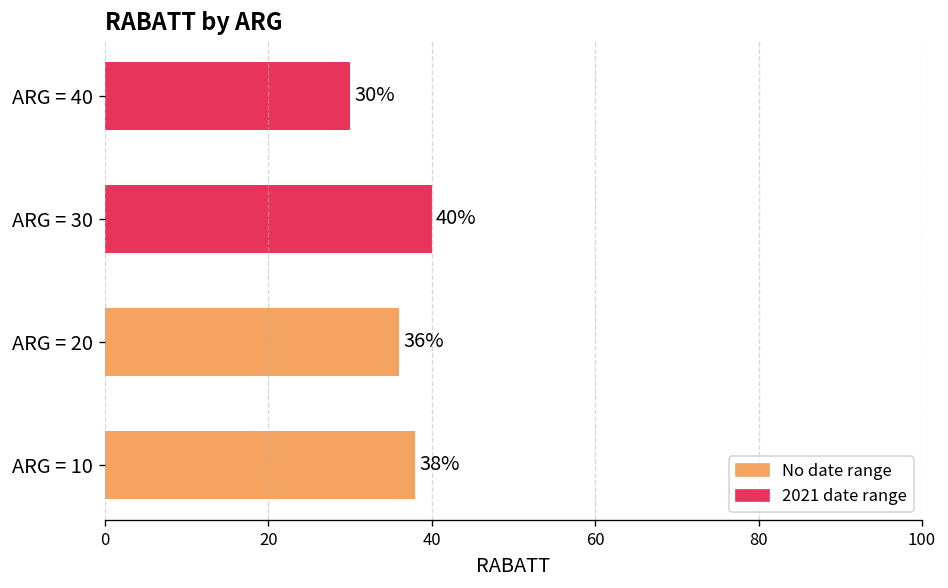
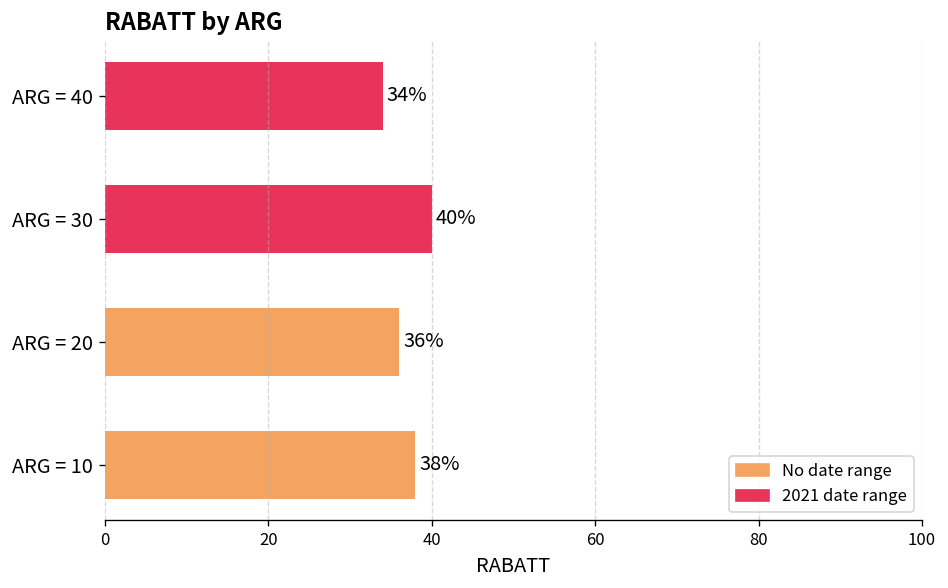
  {
-   "ARG = 40": "30%",
+   "ARG = 40": "34%",
    "ARG = 30": "40%",
    "ARG = 20": "36%",
    "ARG = 10": "38%"
  }
